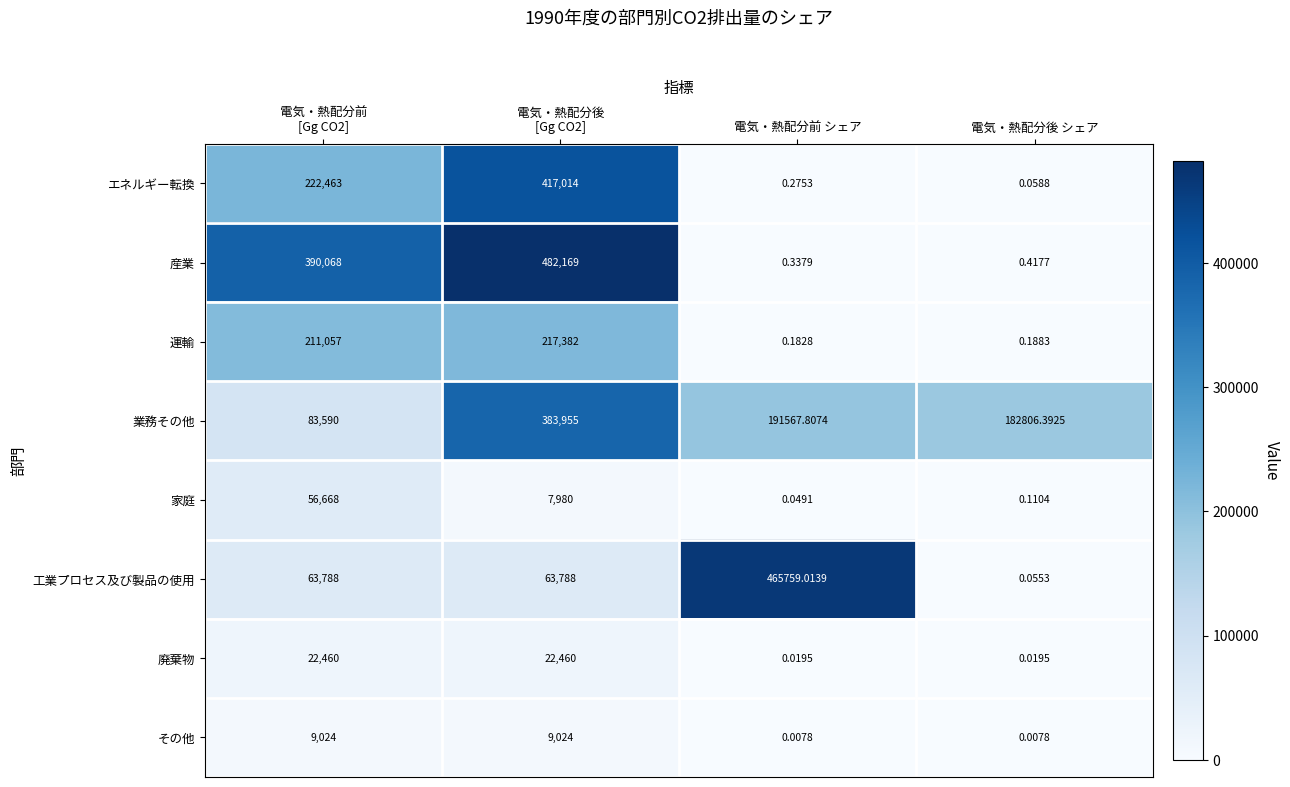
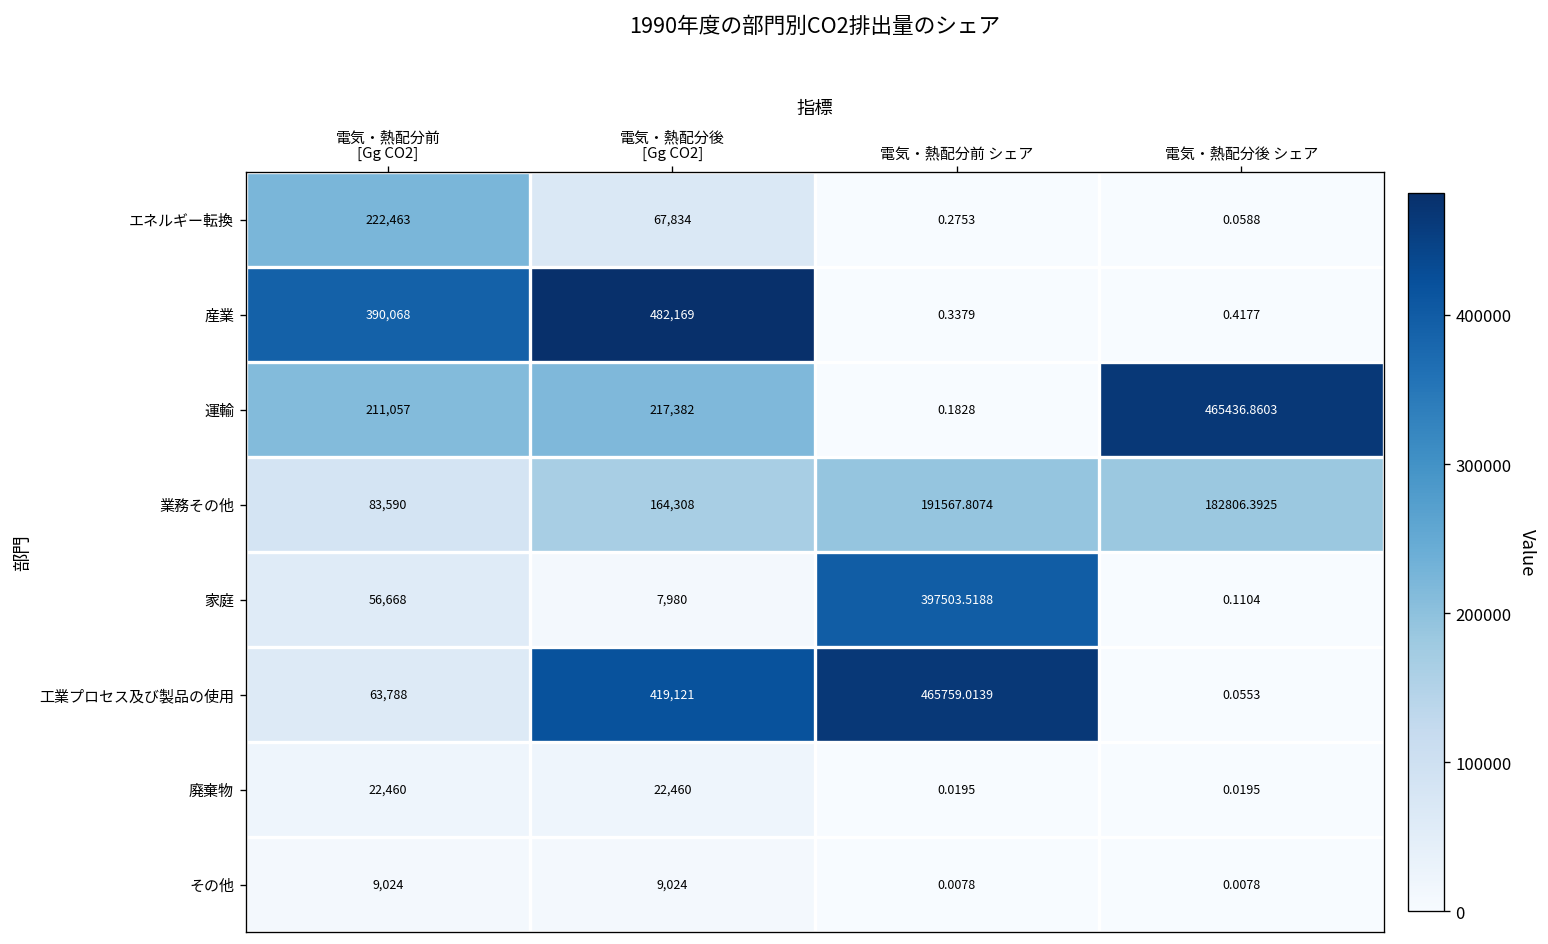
  {
    "エネルギー転換": {
      "電気・熱配分前 [Gg CO2]": "222,463",
-     "電気・熱配分後 [Gg CO2]": "417,014",
+     "電気・熱配分後 [Gg CO2]": "67,834",
      "電気・熱配分前 シェア": "0.2753",
      "電気・熱配分後 シェア": "0.0588"
    },
    "産業": {
      "電気・熱配分前 [Gg CO2]": "390,068",
      "電気・熱配分後 [Gg CO2]": "482,169",
      "電気・熱配分前 シェア": "0.3379",
      "電気・熱配分後 シェア": "0.4177"
    },
    "運輸": {
      "電気・熱配分前 [Gg CO2]": "211,057",
      "電気・熱配分後 [Gg CO2]": "217,382",
      "電気・熱配分前 シェア": "0.1828",
-     "電気・熱配分後 シェア": "0.1883"
+     "電気・熱配分後 シェア": "465436.8603"
    },
    "業務その他": {
      "電気・熱配分前 [Gg CO2]": "83,590",
-     "電気・熱配分後 [Gg CO2]": "383,955",
+     "電気・熱配分後 [Gg CO2]": "164,308",
      "電気・熱配分前 シェア": "191567.8074",
      "電気・熱配分後 シェア": "182806.3925"
    },
    "家庭": {
      "電気・熱配分前 [Gg CO2]": "56,668",
      "電気・熱配分後 [Gg CO2]": "7,980",
-     "電気・熱配分前 シェア": "0.0491",
+     "電気・熱配分前 シェア": "397503.5188",
      "電気・熱配分後 シェア": "0.1104"
    },
    "工業プロセス及び製品の使用": {
      "電気・熱配分前 [Gg CO2]": "63,788",
-     "電気・熱配分後 [Gg CO2]": "63,788",
+     "電気・熱配分後 [Gg CO2]": "419,121",
      "電気・熱配分前 シェア": "465759.0139",
      "電気・熱配分後 シェア": "0.0553"
    },
    "廃棄物": {
      "電気・熱配分前 [Gg CO2]": "22,460",
      "電気・熱配分後 [Gg CO2]": "22,460",
      "電気・熱配分前 シェア": "0.0195",
      "電気・熱配分後 シェア": "0.0195"
    },
    "その他": {
      "電気・熱配分前 [Gg CO2]": "9,024",
      "電気・熱配分後 [Gg CO2]": "9,024",
      "電気・熱配分前 シェア": "0.0078",
      "電気・熱配分後 シェア": "0.0078"
    }
  }
